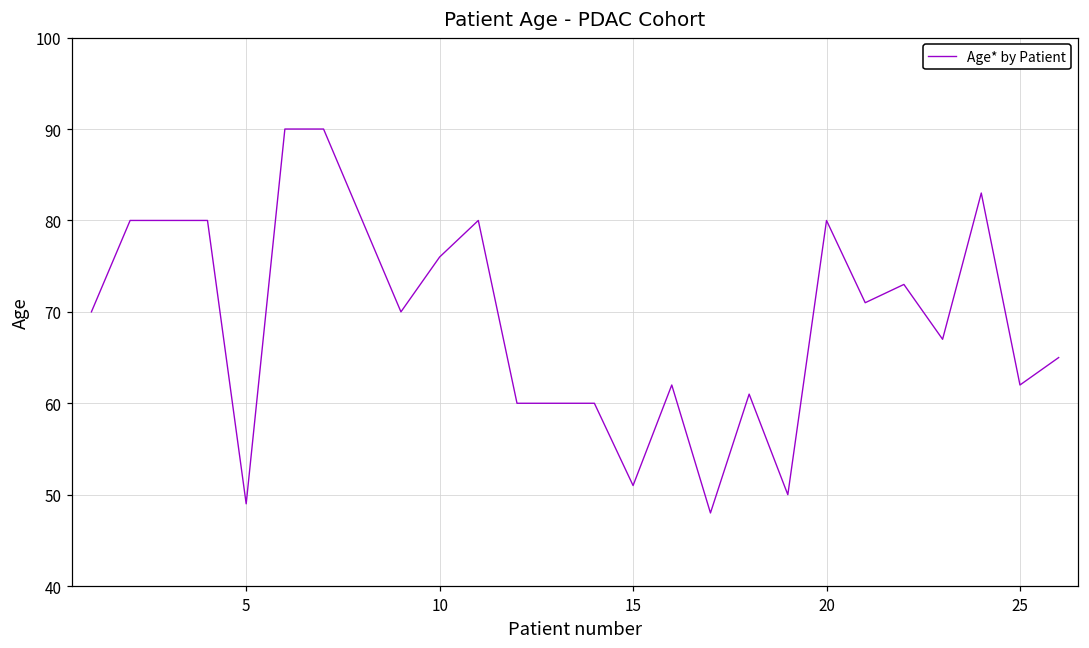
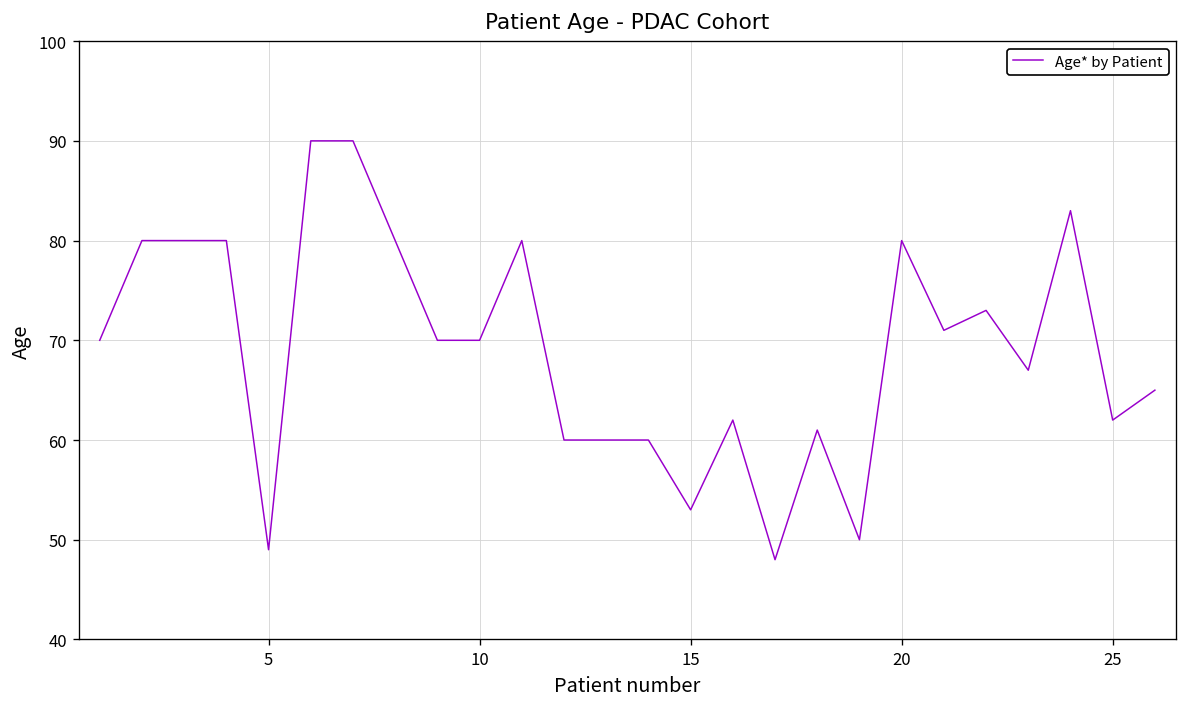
  {
    "5": 49,
-   "10": 76,
-   "15": 51,
+   "10": 70,
+   "15": 53,
    "20": 80,
    "25": 62
  }
